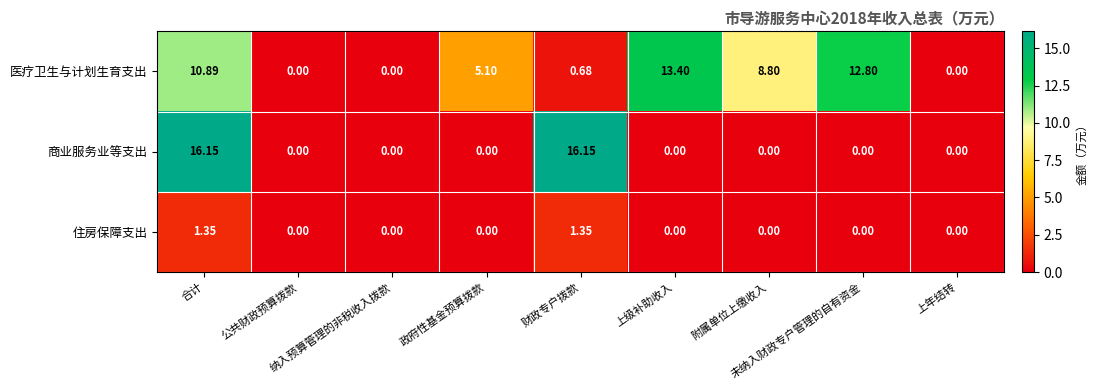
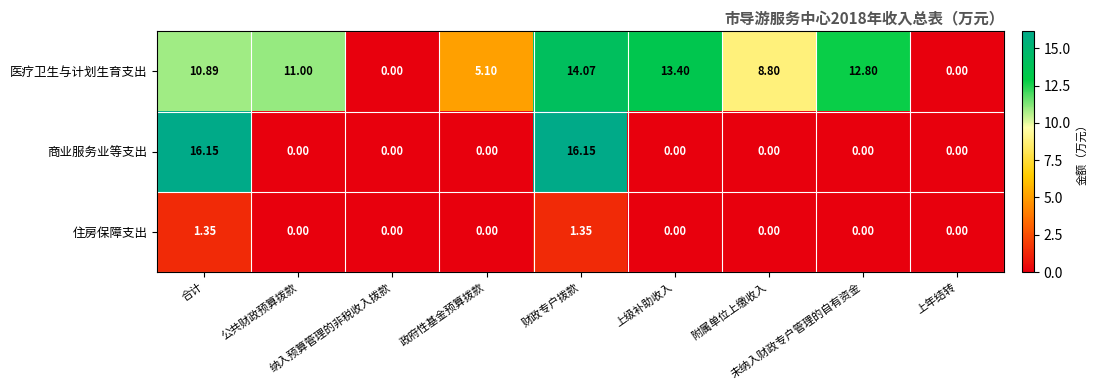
  {
    "医疗卫生与计划生育支出": {
      "合计": 10.89,
-     "公共财政预算拨款": 0.00,
+     "公共财政预算拨款": 11.00,
      "纳入预算管理的非税收入拨款": 0.00,
      "政府性基金预算拨款": 5.10,
-     "财政专户拨款": 0.68,
+     "财政专户拨款": 14.07,
      "上级补助收入": 13.40,
      "附属单位上缴收入": 8.80,
      "未纳入财政专户管理的自有资金": 12.80,
      "上年结转": 0.00
    },
    "商业服务业等支出": {
      "合计": 16.15,
      "公共财政预算拨款": 0.00,
      "纳入预算管理的非税收入拨款": 0.00,
      "政府性基金预算拨款": 0.00,
      "财政专户拨款": 16.15,
      "上级补助收入": 0.00,
      "附属单位上缴收入": 0.00,
      "未纳入财政专户管理的自有资金": 0.00,
      "上年结转": 0.00
    },
    "住房保障支出": {
      "合计": 1.35,
      "公共财政预算拨款": 0.00,
      "纳入预算管理的非税收入拨款": 0.00,
      "政府性基金预算拨款": 0.00,
      "财政专户拨款": 1.35,
      "上级补助收入": 0.00,
      "附属单位上缴收入": 0.00,
      "未纳入财政专户管理的自有资金": 0.00,
      "上年结转": 0.00
    }
  }
